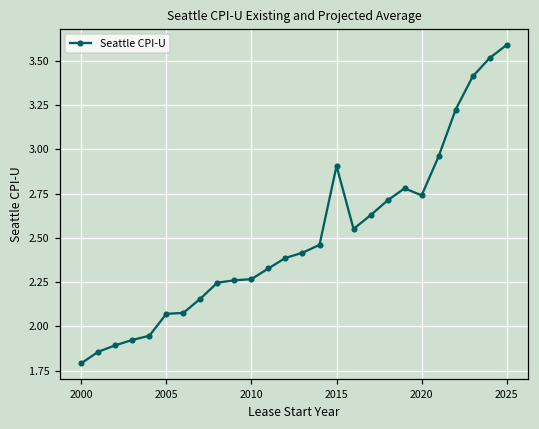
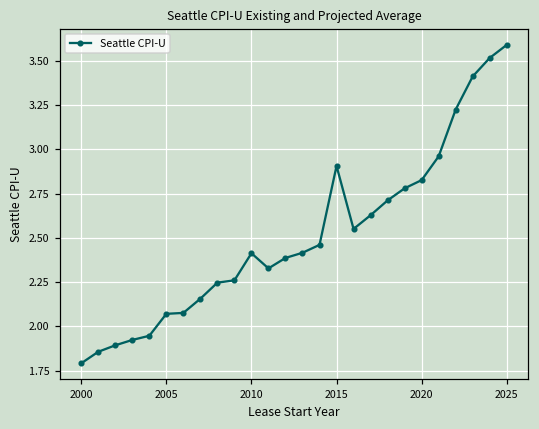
  {
    "2000": 1.79,
    "2005": 2.07,
-   "2010": 2.27,
+   "2010": 2.41,
    "2015": 2.91,
-   "2020": 2.74,
+   "2020": 2.83,
    "2025": 3.59
  }
